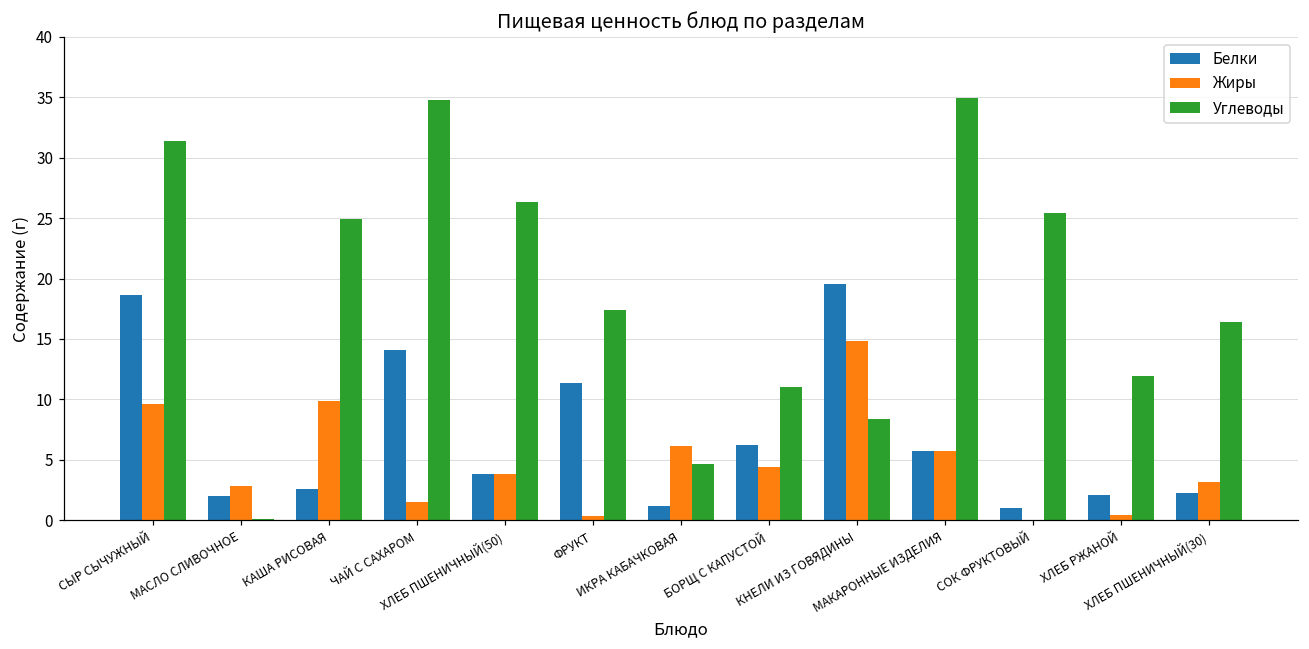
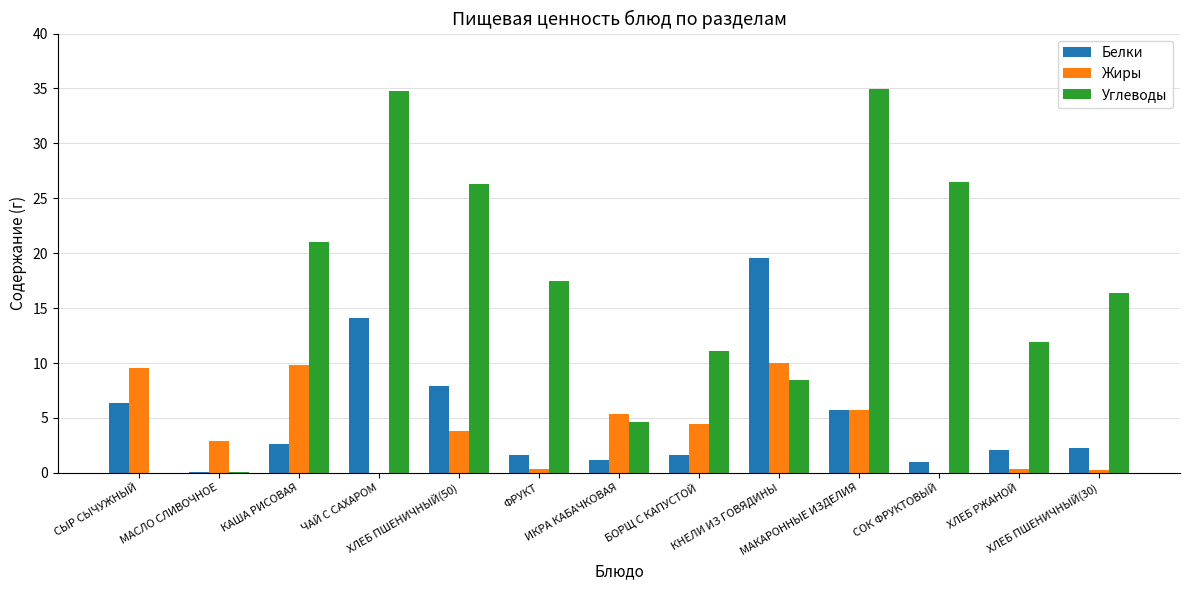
  {
    "Белки": {
-     "СЫР СЫЧУЖНЫЙ": 18.6,
-     "МАСЛО СЛИВОЧНОЕ": 2.0,
+     "СЫР СЫЧУЖНЫЙ": 6.4,
+     "МАСЛО СЛИВОЧНОЕ": 0.0,
      "КАША РИСОВАЯ": 2.6,
      "ЧАЙ С САХАРОМ": 14.1,
-     "ХЛЕБ ПШЕНИЧНЫЙ(50)": 3.8,
-     "ФРУКТ": 11.4,
+     "ХЛЕБ ПШЕНИЧНЫЙ(50)": 7.9,
+     "ФРУКТ": 1.6,
      "ИКРА КАБАЧКОВАЯ": 1.1,
-     "БОРЩ С КАПУСТОЙ": 6.2,
+     "БОРЩ С КАПУСТОЙ": 1.6,
      "КНЕЛИ ИЗ ГОВЯДИНЫ": 19.6,
      "МАКАРОННЫЕ ИЗДЕЛИЯ": 5.8,
      "СОК ФРУКТОВЫЙ": 1.0,
      "ХЛЕБ РЖАНОЙ": 2.0,
      "ХЛЕБ ПШЕНИЧНЫЙ(30)": 2.3
    },
    "Жиры": {
      "СЫР СЫЧУЖНЫЙ": 9.6,
      "МАСЛО СЛИВОЧНОЕ": 2.9,
      "КАША РИСОВАЯ": 9.8,
-     "ЧАЙ С САХАРОМ": 1.5,
+     "ЧАЙ С САХАРОМ": 0.0,
      "ХЛЕБ ПШЕНИЧНЫЙ(50)": 3.8,
      "ФРУКТ": 0.4,
-     "ИКРА КАБАЧКОВАЯ": 6.1,
+     "ИКРА КАБАЧКОВАЯ": 5.3,
      "БОРЩ С КАПУСТОЙ": 4.4,
-     "КНЕЛИ ИЗ ГОВЯДИНЫ": 14.8,
+     "КНЕЛИ ИЗ ГОВЯДИНЫ": 10.0,
      "МАКАРОННЫЕ ИЗДЕЛИЯ": 5.7,
      "СОК ФРУКТОВЫЙ": 0.0,
      "ХЛЕБ РЖАНОЙ": 0.4,
-     "ХЛЕБ ПШЕНИЧНЫЙ(30)": 3.2
+     "ХЛЕБ ПШЕНИЧНЫЙ(30)": 0.2
    },
    "Углеводы": {
-     "СЫР СЫЧУЖНЫЙ": 31.4,
-     "КАША РИСОВАЯ": 24.9,
+     "СЫР СЫЧУЖНЫЙ": 0.0,
+     "КАША РИСОВАЯ": 21.0,
      "ЧАЙ С САХАРОМ": 34.8,
      "ХЛЕБ ПШЕНИЧНЫЙ(50)": 26.3,
      "ФРУКТ": 17.4,
      "ИКРА КАБАЧКОВАЯ": 4.6,
      "БОРЩ С КАПУСТОЙ": 11.1,
      "КНЕЛИ ИЗ ГОВЯДИНЫ": 8.4,
      "МАКАРОННЫЕ ИЗДЕЛИЯ": 35.0,
-     "СОК ФРУКТОВЫЙ": 25.4,
+     "СОК ФРУКТОВЫЙ": 26.5,
      "ХЛЕБ РЖАНОЙ": 11.9,
      "ХЛЕБ ПШЕНИЧНЫЙ(30)": 16.4
    }
  }
